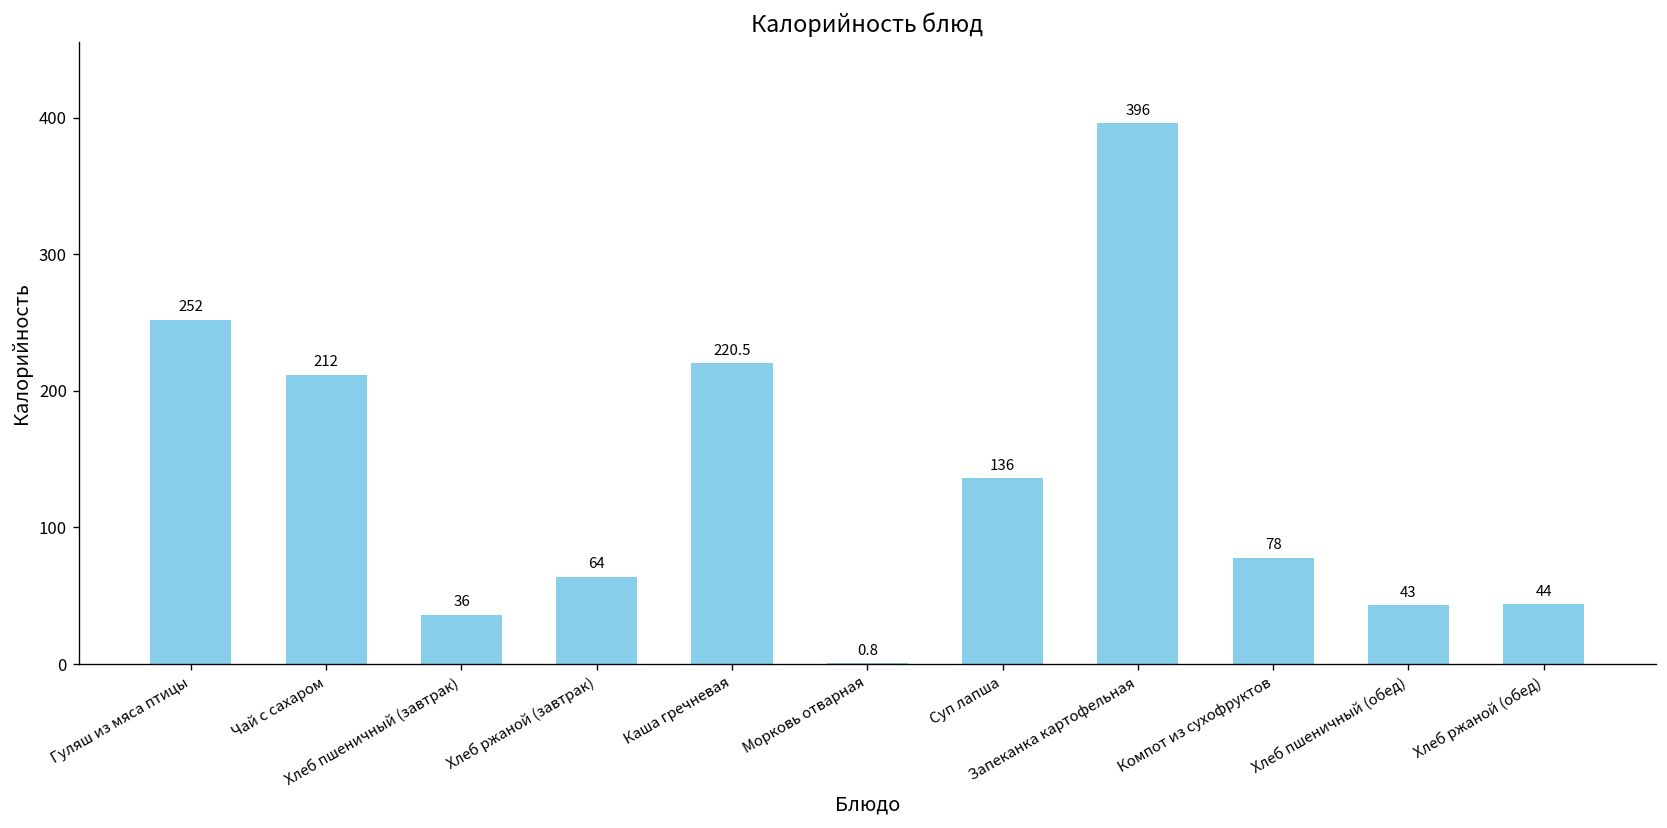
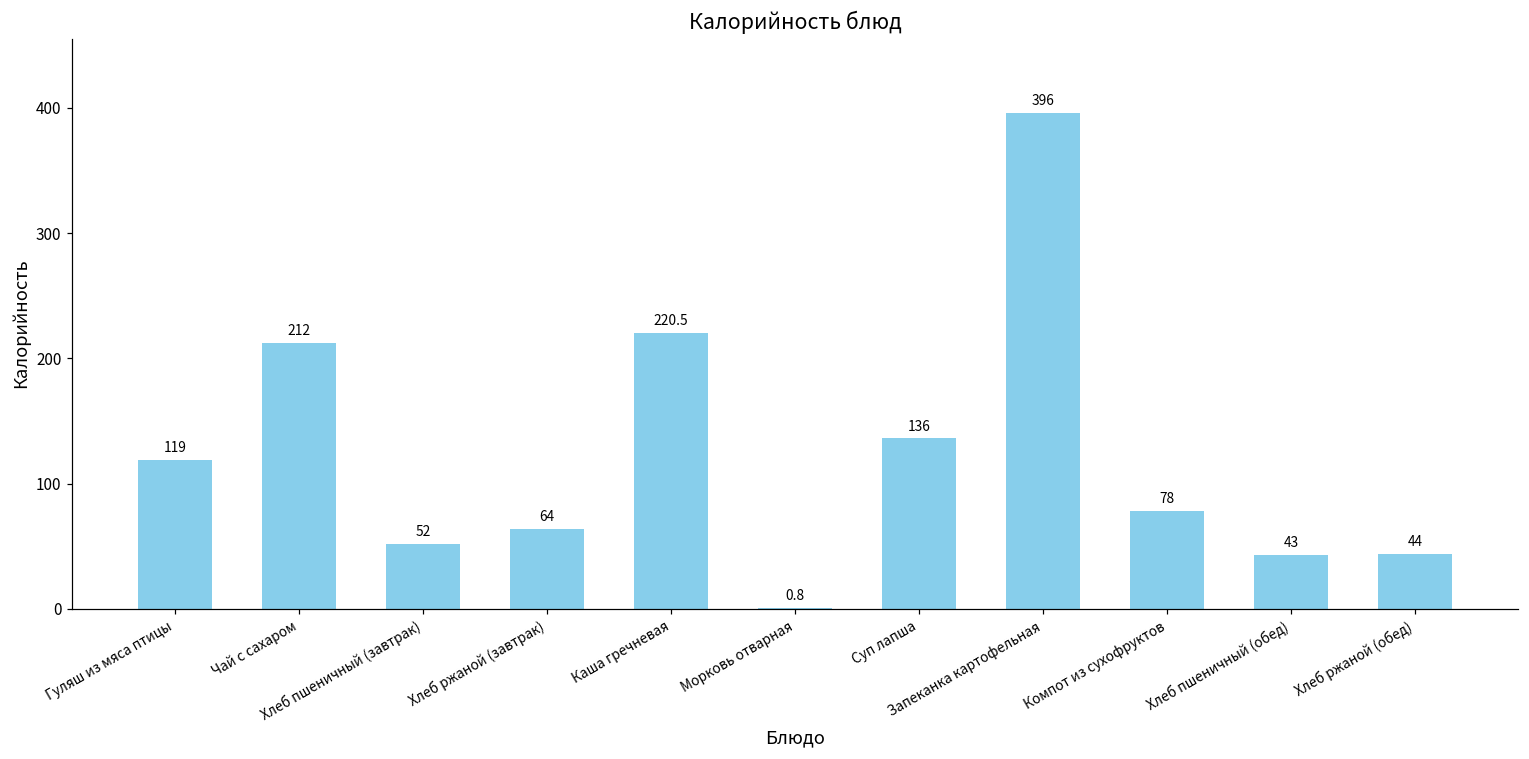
  {
-   "Гуляш из мяса птицы": 252,
+   "Гуляш из мяса птицы": 119,
    "Чай с сахаром": 212,
-   "Хлеб пшеничный (завтрак)": 36,
+   "Хлеб пшеничный (завтрак)": 52,
    "Хлеб ржаной (завтрак)": 64,
    "Каша гречневая": 220.5,
    "Морковь отварная": 0.8,
    "Суп лапша": 136,
    "Запеканка картофельная": 396,
    "Компот из сухофруктов": 78,
    "Хлеб пшеничный (обед)": 43,
    "Хлеб ржаной (обед)": 44
  }
